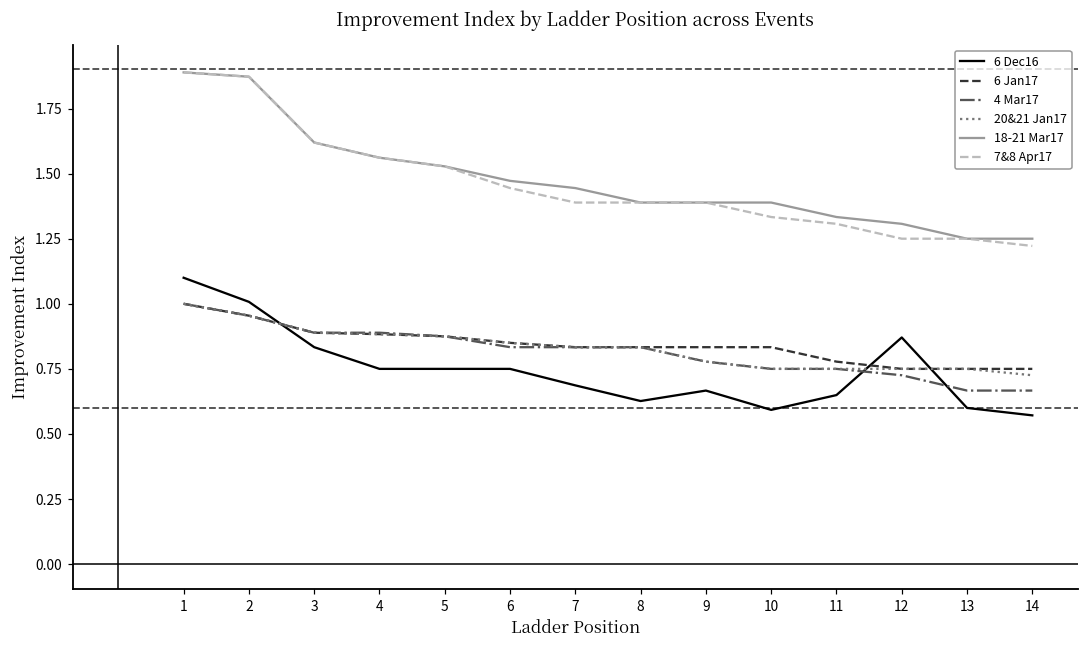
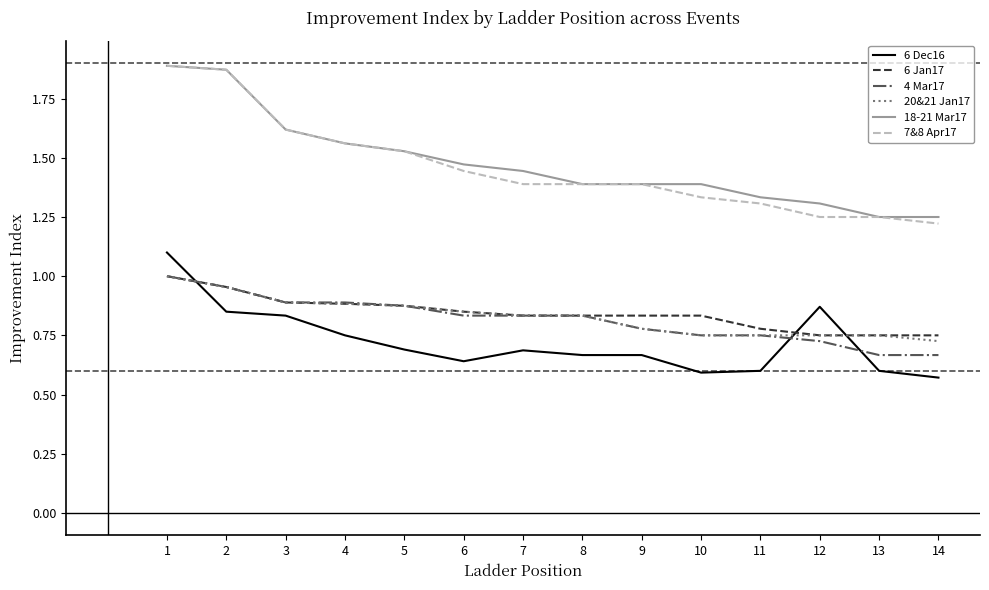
  {
    "6 Dec16": {
      "1": 1.10,
-     "2": 1.01,
+     "2": 0.85,
      "3": 0.83,
      "4": 0.75,
-     "5": 0.75,
-     "6": 0.75,
+     "5": 0.69,
+     "6": 0.64,
      "7": 0.69,
-     "8": 0.63,
+     "8": 0.67,
      "9": 0.67,
      "10": 0.59,
-     "11": 0.65,
+     "11": 0.60,
      "12": 0.87,
      "13": 0.60,
      "14": 0.57
    }
  }
